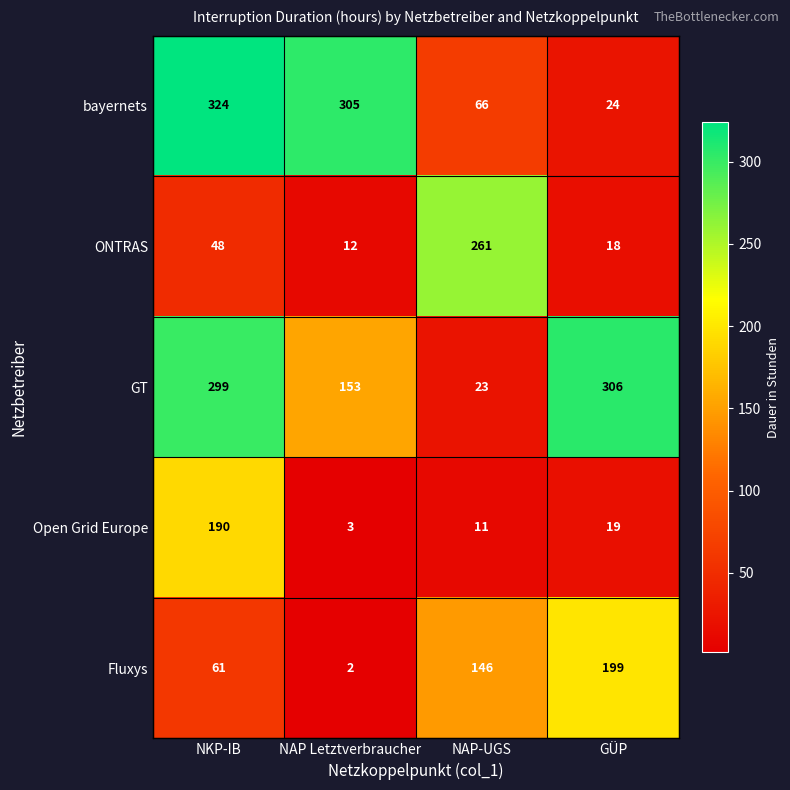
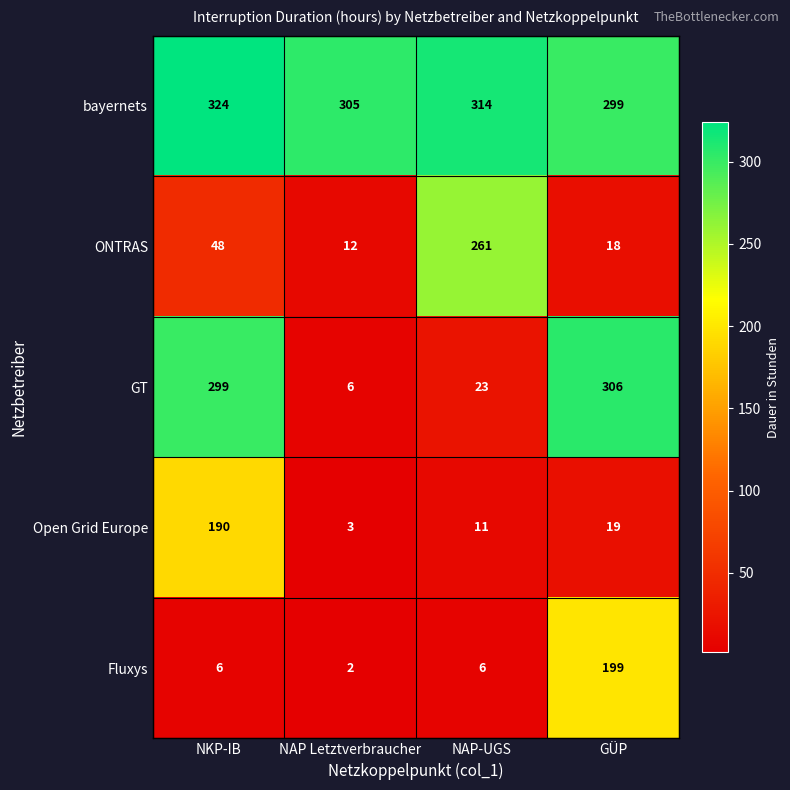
  {
    "bayernets": {
      "NKP-IB": 324,
      "NAP Letztverbraucher": 305,
-     "NAP-UGS": 66,
-     "GÜP": 24
+     "NAP-UGS": 314,
+     "GÜP": 299
    },
    "ONTRAS": {
      "NKP-IB": 48,
      "NAP Letztverbraucher": 12,
      "NAP-UGS": 261,
      "GÜP": 18
    },
    "GT": {
      "NKP-IB": 299,
-     "NAP Letztverbraucher": 153,
+     "NAP Letztverbraucher": 6,
      "NAP-UGS": 23,
      "GÜP": 306
    },
    "Open Grid Europe": {
      "NKP-IB": 190,
      "NAP Letztverbraucher": 3,
      "NAP-UGS": 11,
      "GÜP": 19
    },
    "Fluxys": {
-     "NKP-IB": 61,
+     "NKP-IB": 6,
      "NAP Letztverbraucher": 2,
-     "NAP-UGS": 146,
+     "NAP-UGS": 6,
      "GÜP": 199
    }
  }
